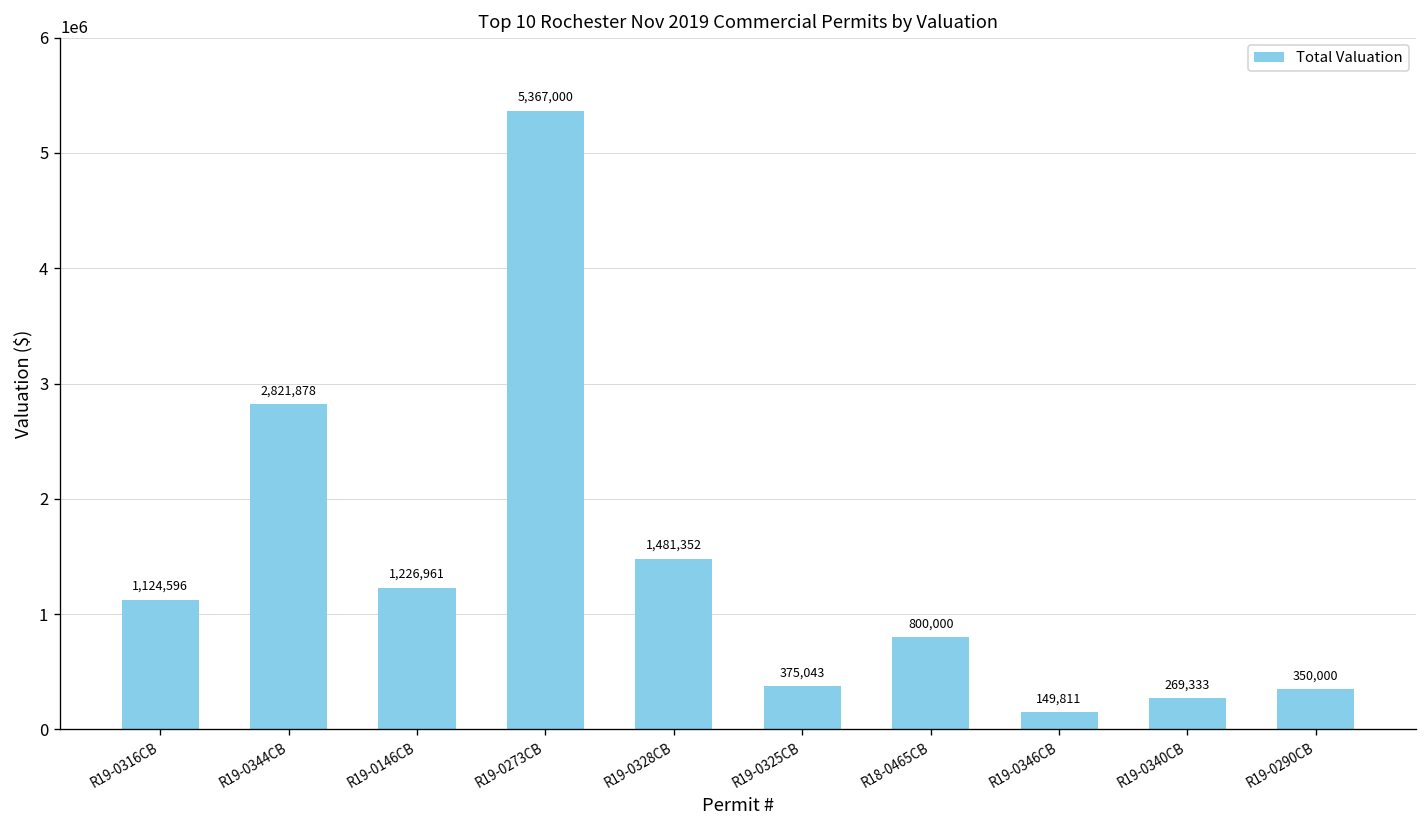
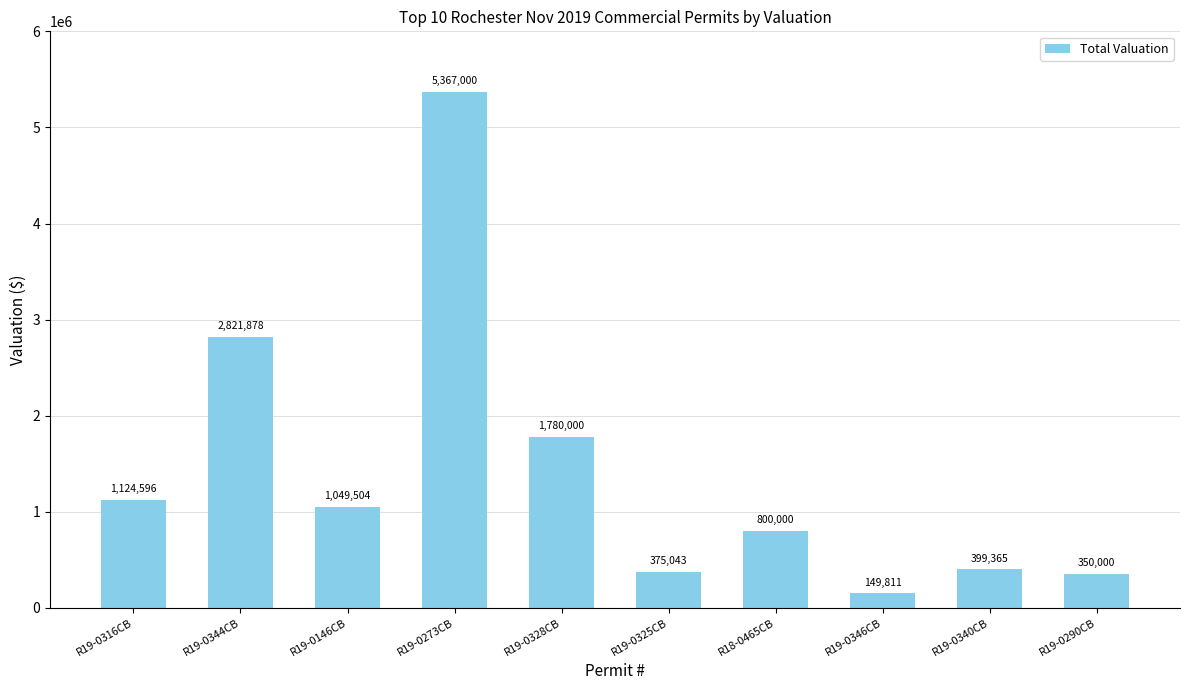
  {
    "R19-0316CB": "1,124,596",
    "R19-0344CB": "2,821,878",
-   "R19-0146CB": "1,226,961",
+   "R19-0146CB": "1,049,504",
    "R19-0273CB": "5,367,000",
-   "R19-0328CB": "1,481,352",
+   "R19-0328CB": "1,780,000",
    "R19-0325CB": "375,043",
    "R18-0465CB": "800,000",
    "R19-0346CB": "149,811",
-   "R19-0340CB": "269,333",
+   "R19-0340CB": "399,365",
    "R19-0290CB": "350,000"
  }
